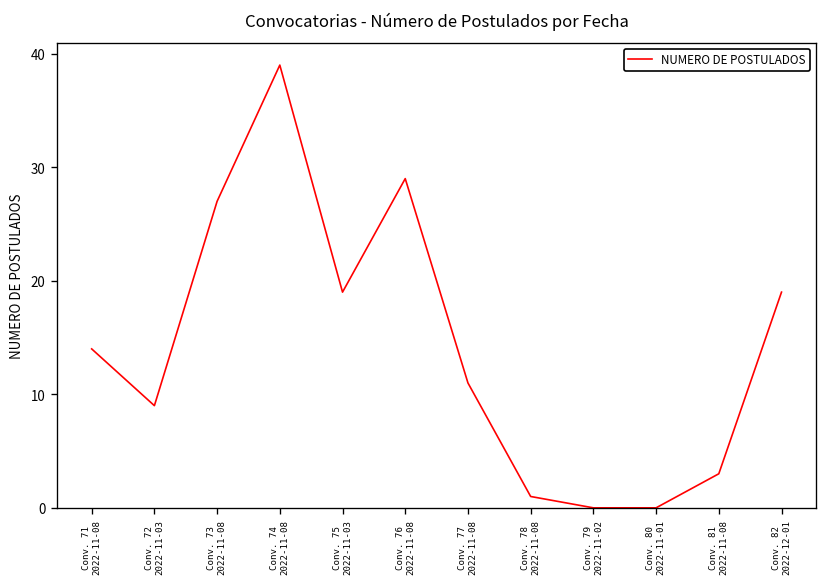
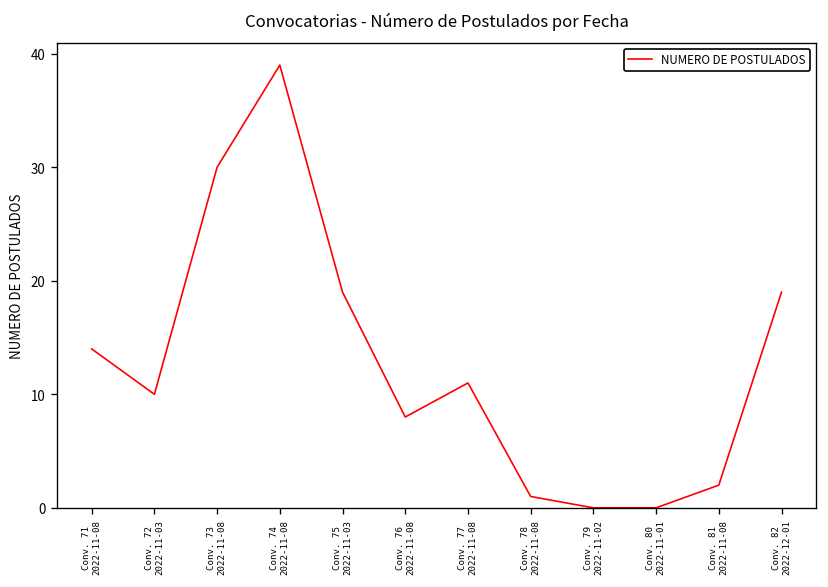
  {
    "Conv. 71 2022-11-08": 14,
-   "Conv. 72 2022-11-03": 9,
-   "Conv. 73 2022-11-08": 27,
+   "Conv. 72 2022-11-03": 10,
+   "Conv. 73 2022-11-08": 30,
    "Conv. 74 2022-11-08": 39,
    "Conv. 75 2022-11-03": 19,
-   "Conv. 76 2022-11-08": 29,
+   "Conv. 76 2022-11-08": 8,
    "Conv. 77 2022-11-08": 11,
    "Conv. 78 2022-11-08": 1,
    "Conv. 79 2022-11-02": 0,
    "Conv. 80 2022-11-01": 0,
-   "Conv. 81 2022-11-08": 3,
+   "Conv. 81 2022-11-08": 2,
    "Conv. 82 2022-12-01": 19
  }
